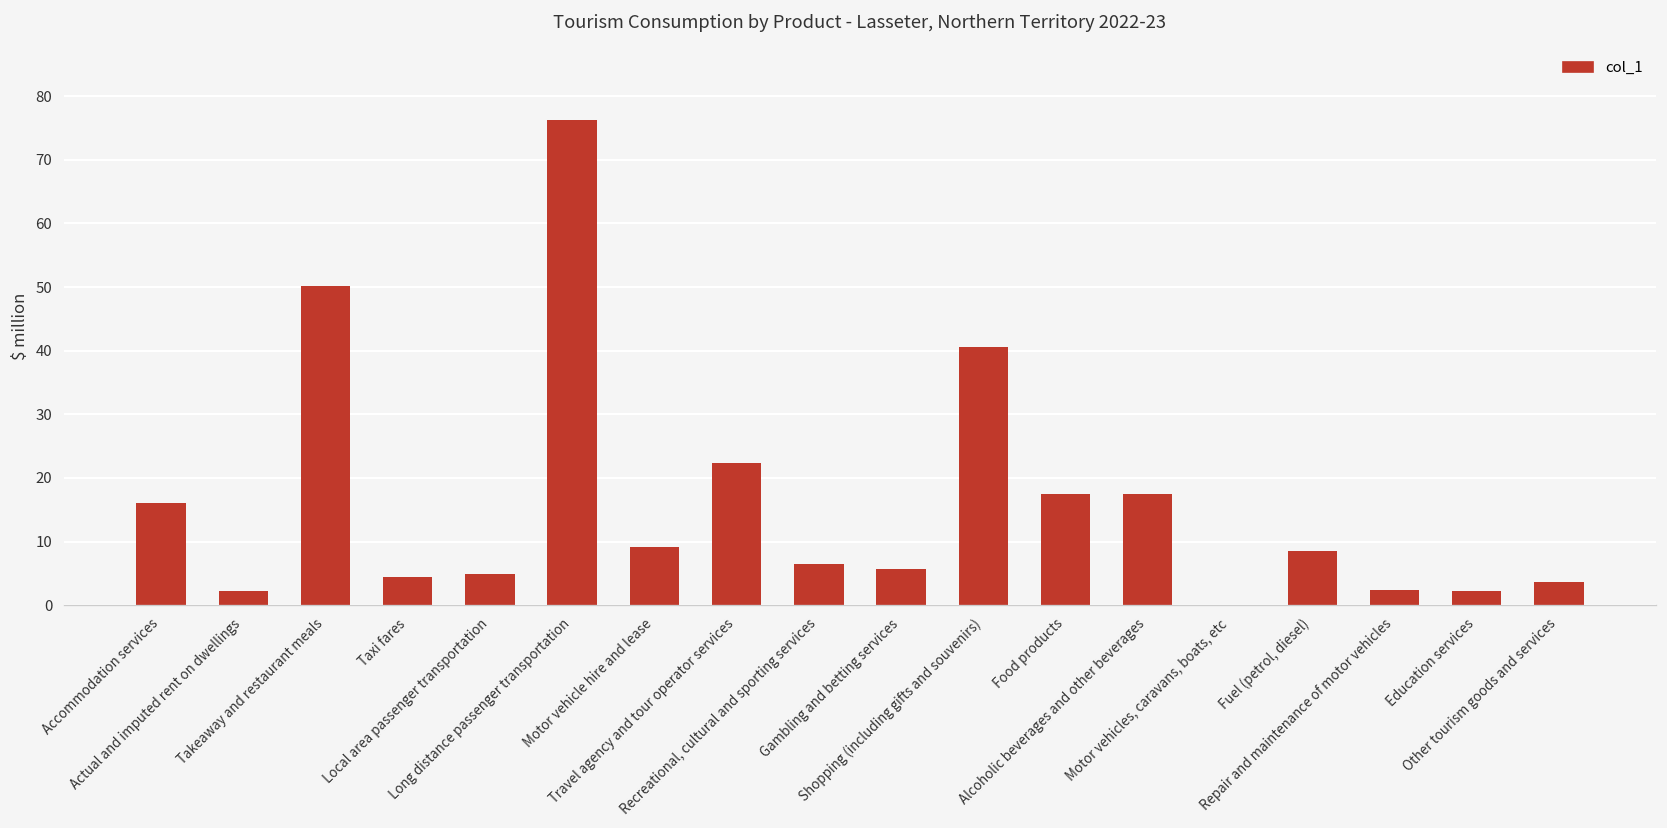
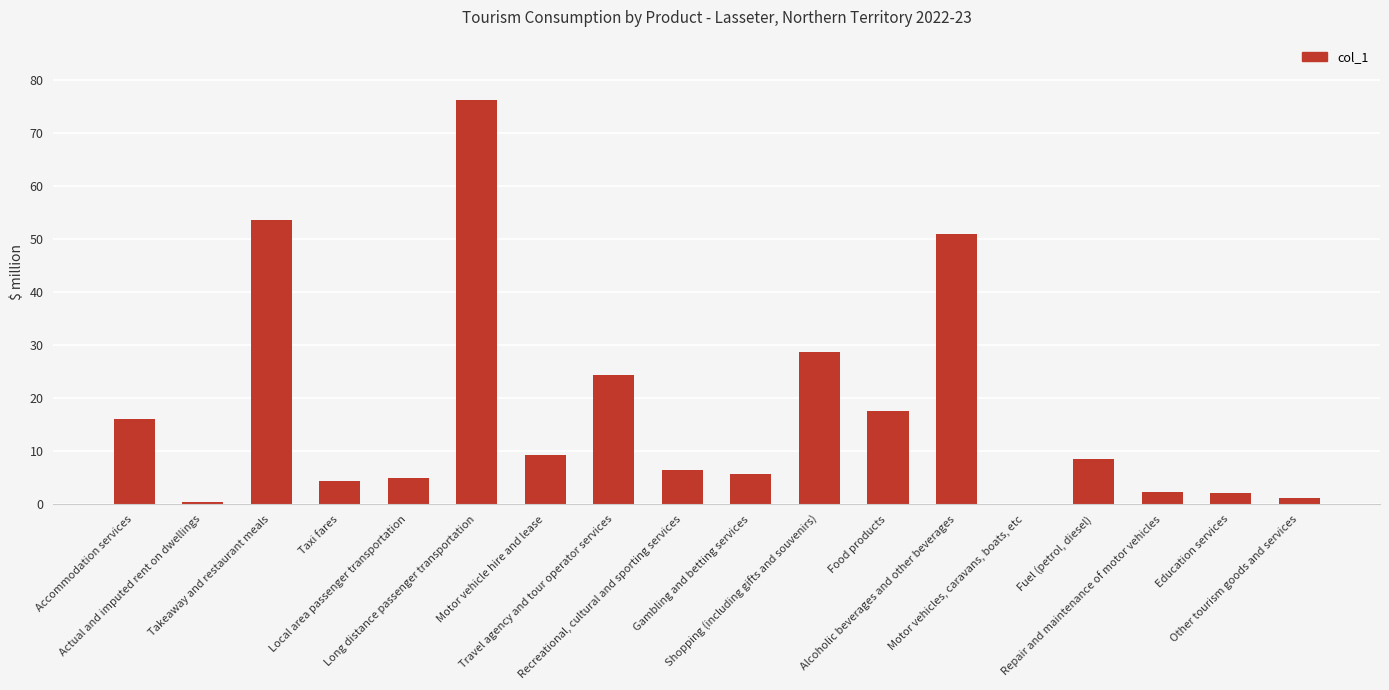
  {
    "Accommodation services": 16,
-   "Actual and imputed rent on dwellings": 2,
-   "Takeaway and restaurant meals": 50,
+   "Actual and imputed rent on dwellings": 0,
+   "Takeaway and restaurant meals": 54,
    "Taxi fares": 4,
    "Local area passenger transportation": 5,
    "Long distance passenger transportation": 76,
    "Motor vehicle hire and lease": 9,
-   "Travel agency and tour operator services": 22,
+   "Travel agency and tour operator services": 24,
    "Recreational, cultural and sporting services": 6,
    "Gambling and betting services": 6,
-   "Shopping (including gifts and souvenirs)": 41,
+   "Shopping (including gifts and souvenirs)": 29,
    "Food products": 18,
-   "Alcoholic beverages and other beverages": 18,
+   "Alcoholic beverages and other beverages": 51,
    "Motor vehicles, caravans, boats, etc": 0,
    "Fuel (petrol, diesel)": 9,
    "Repair and maintenance of motor vehicles": 2,
    "Education services": 2,
-   "Other tourism goods and services": 4
+   "Other tourism goods and services": 1
  }
